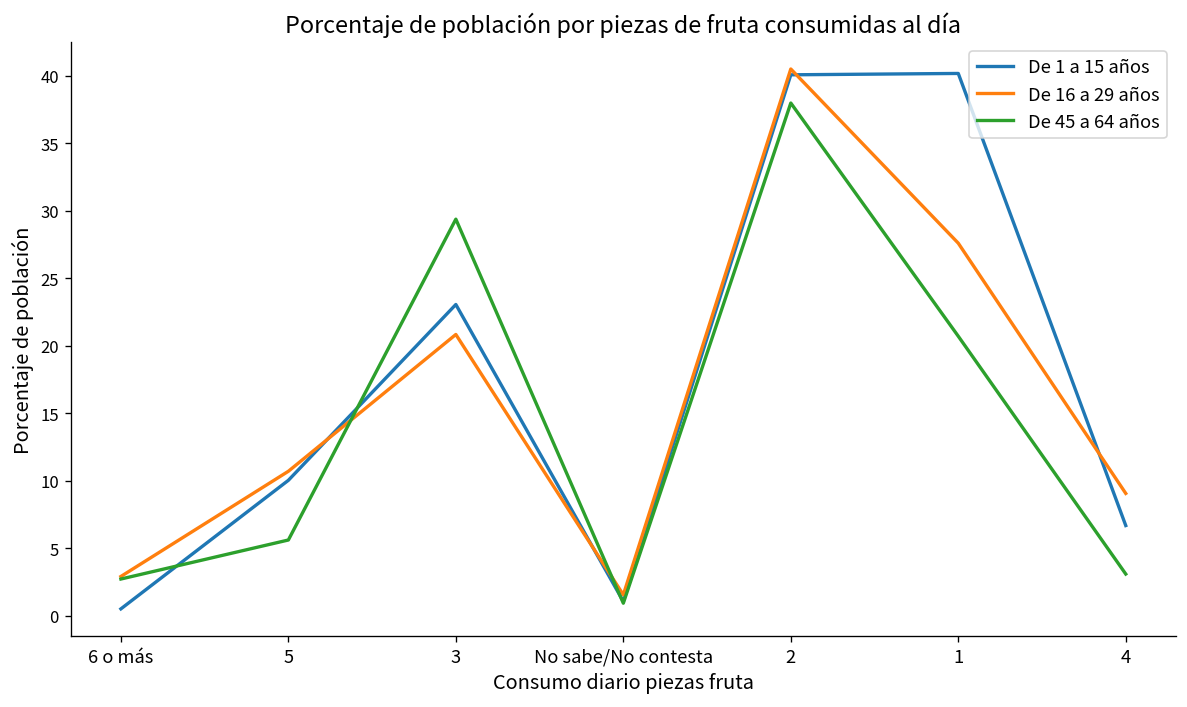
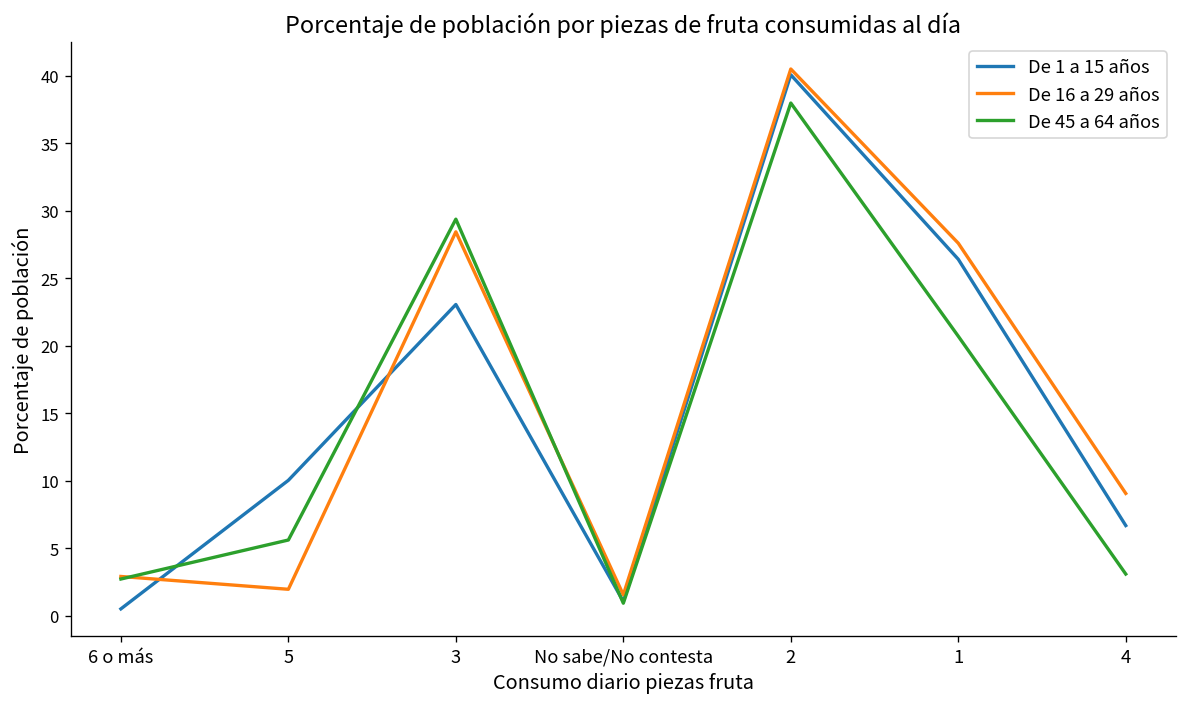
  {
    "De 1 a 15 años": {
      "6 o más": 0.5,
      "5": 10.0,
      "3": 23.1,
      "2": 40.1,
-     "1": 40.2,
+     "1": 26.4,
      "4": 6.7
    },
    "De 16 a 29 años": {
-     "5": 10.7,
-     "3": 20.8,
+     "5": 2.0,
+     "3": 28.4,
      "No sabe/No contesta": 1.6,
      "2": 40.5,
      "1": 27.6,
      "4": 9.1
    },
    "De 45 a 64 años": {
      "5": 5.6,
      "3": 29.4,
      "2": 38.0,
      "1": 20.7,
      "4": 3.1
    }
  }
